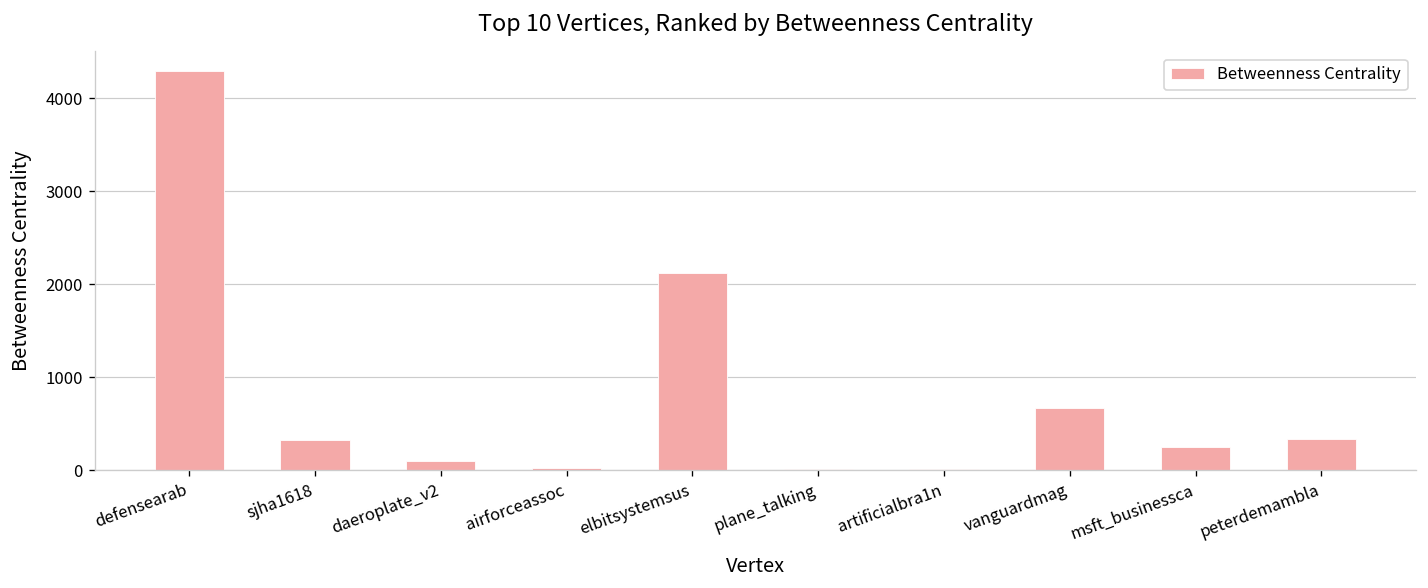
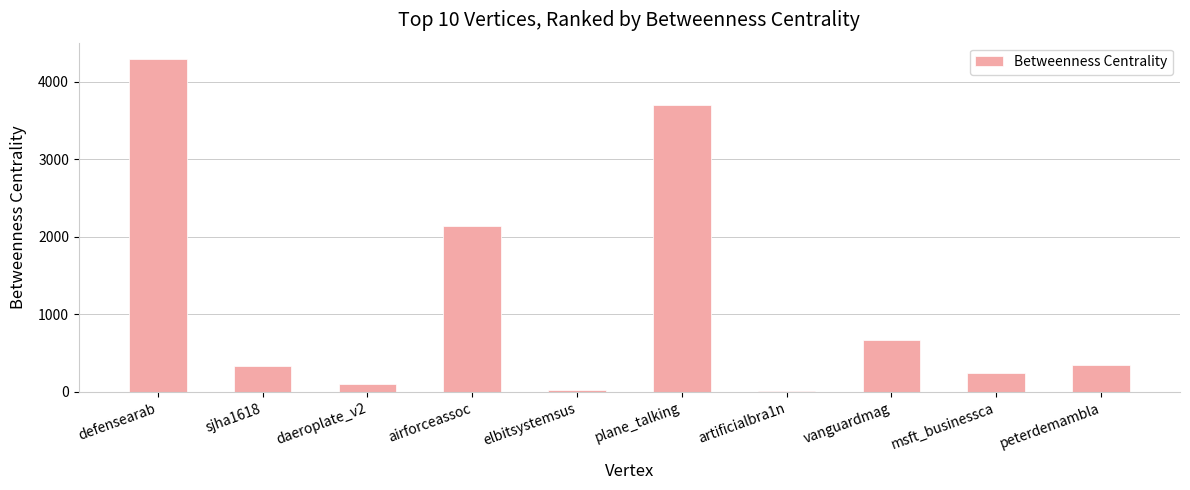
  {
    "defensearab": 4300,
    "sjha1618": 300,
    "daeroplate_v2": 100,
-   "airforceassoc": 0,
-   "elbitsystemsus": 2100,
-   "plane_talking": 0,
+   "airforceassoc": 2100,
+   "elbitsystemsus": 0,
+   "plane_talking": 3700,
    "vanguardmag": 700,
    "msft_businessca": 300,
    "peterdemambla": 300
  }
